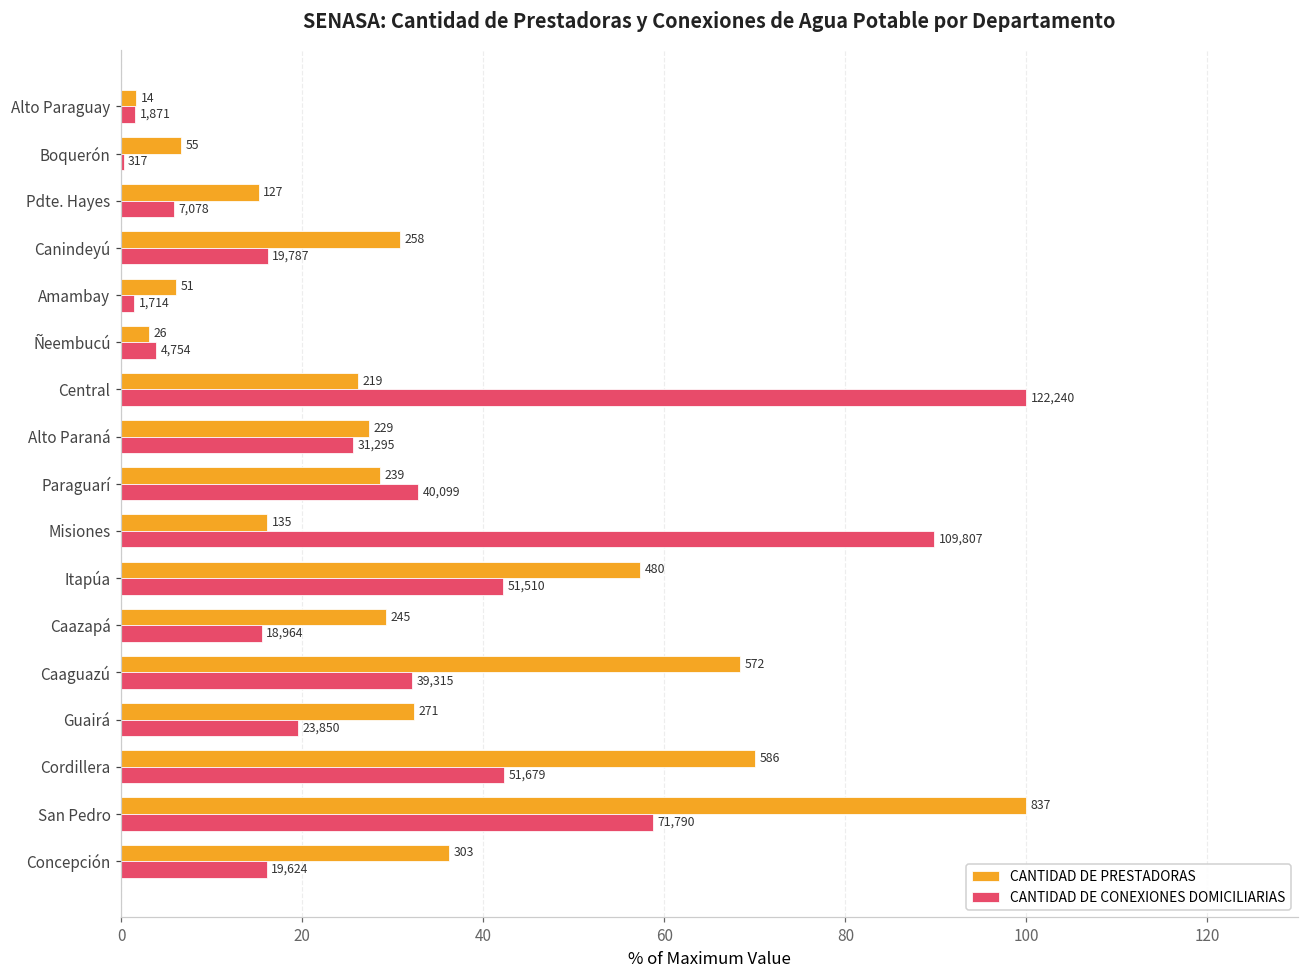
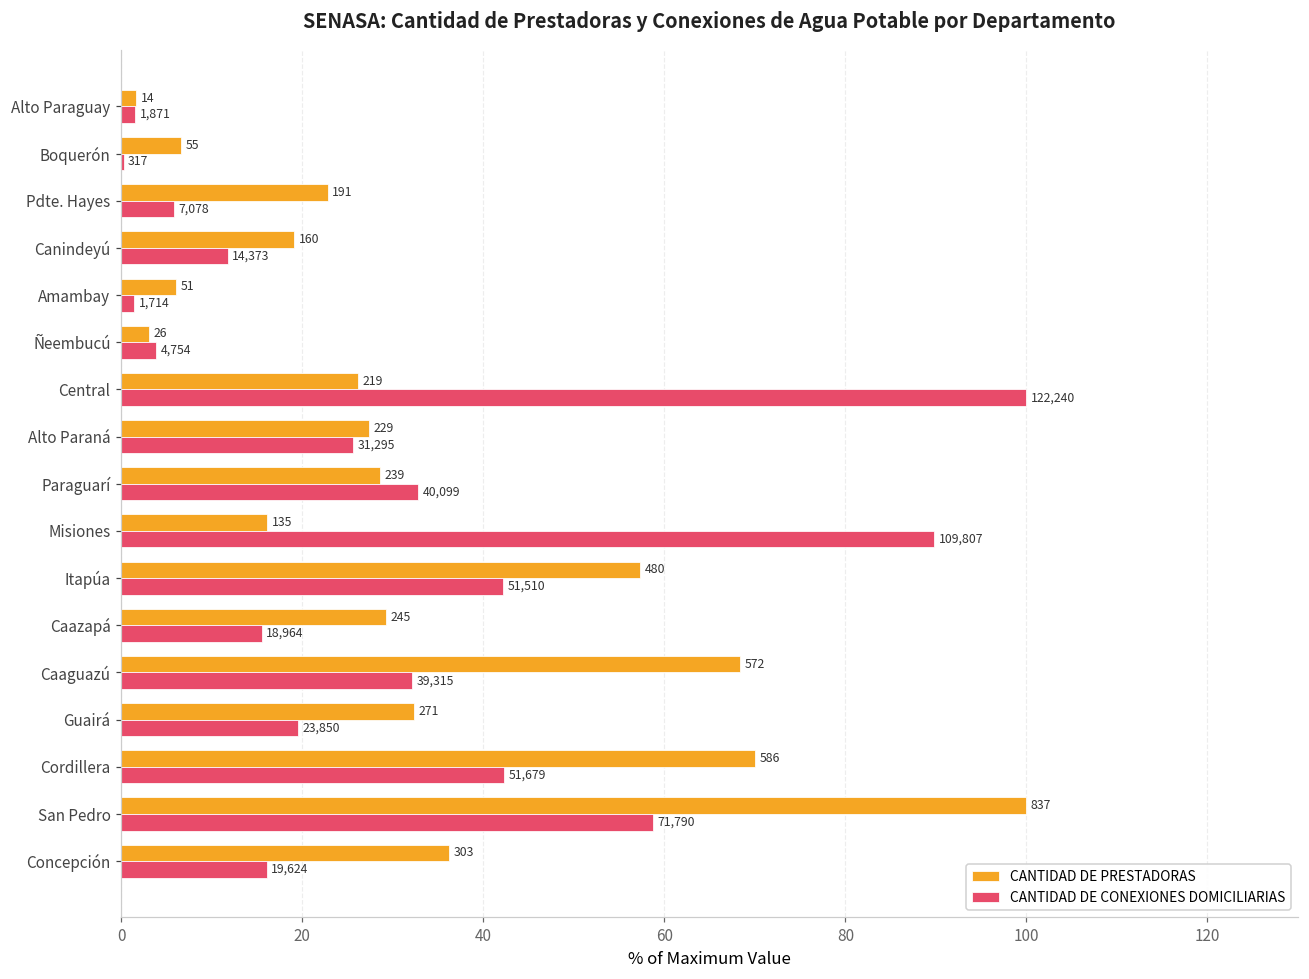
  {
    "CANTIDAD DE PRESTADORAS": {
-     "Pdte. Hayes": "127",
-     "Canindeyú": "258"
+     "Pdte. Hayes": "191",
+     "Canindeyú": "160"
    },
    "CANTIDAD DE CONEXIONES DOMICILIARIAS": {
-     "Canindeyú": "19,787"
+     "Canindeyú": "14,373"
    }
  }
